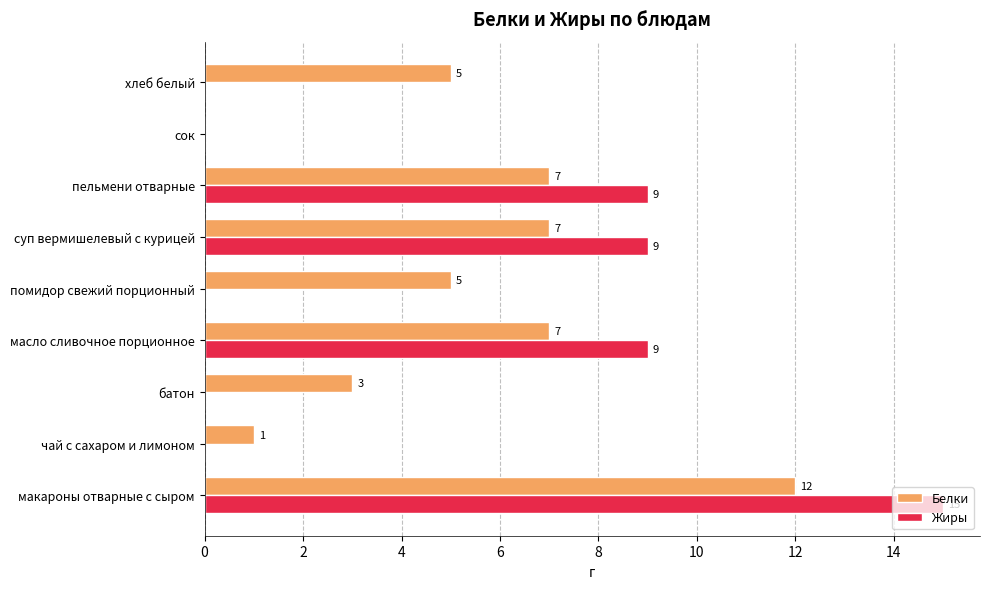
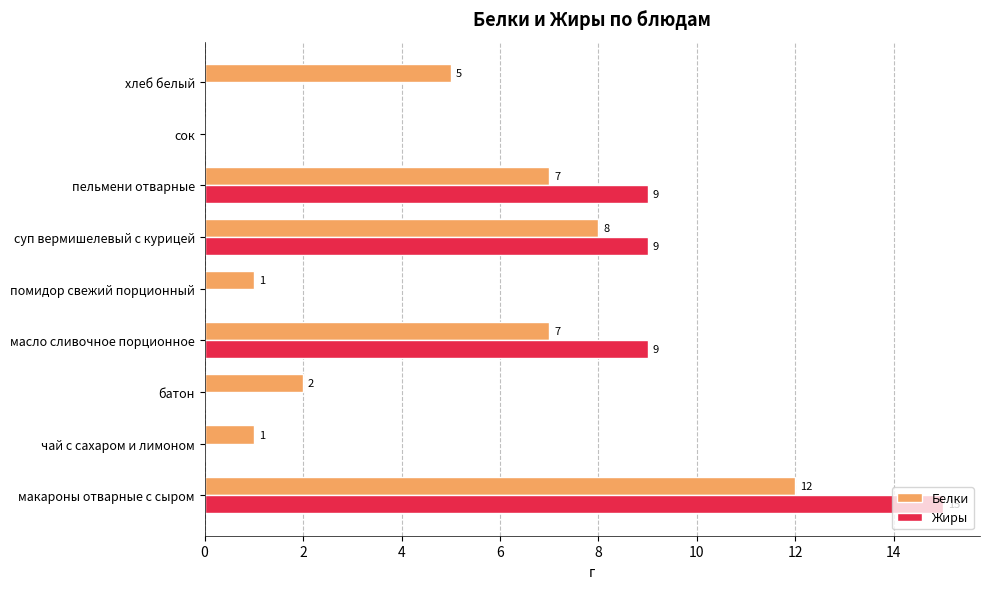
  {
    "Белки": {
      "хлеб белый": 5,
      "пельмени отварные": 7,
-     "суп вермишелевый с курицей": 7,
-     "помидор свежий порционный": 5,
+     "суп вермишелевый с курицей": 8,
+     "помидор свежий порционный": 1,
      "масло сливочное порционное": 7,
-     "батон": 3,
+     "батон": 2,
      "чай с сахаром и лимоном": 1,
      "макароны отварные с сыром": 12
    },
    "Жиры": {
      "пельмени отварные": 9,
      "суп вермишелевый с курицей": 9,
      "масло сливочное порционное": 9
    }
  }
